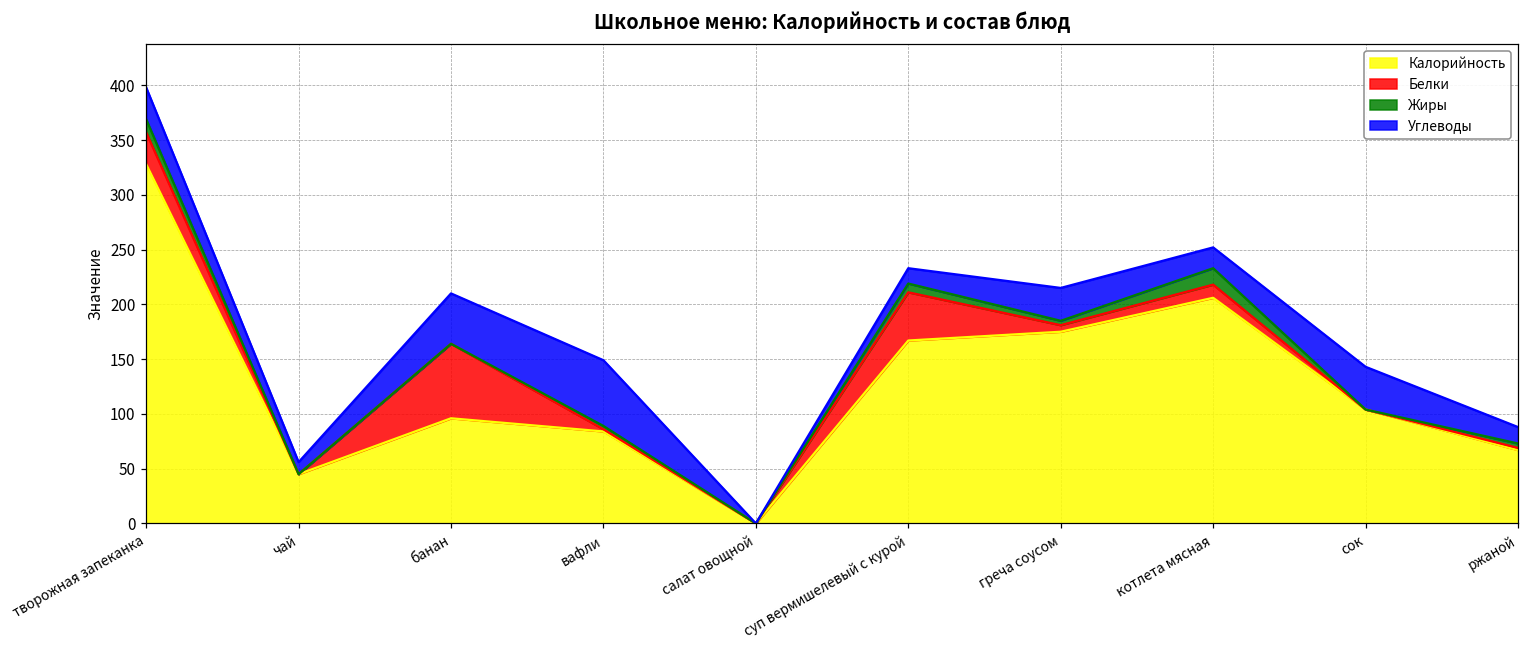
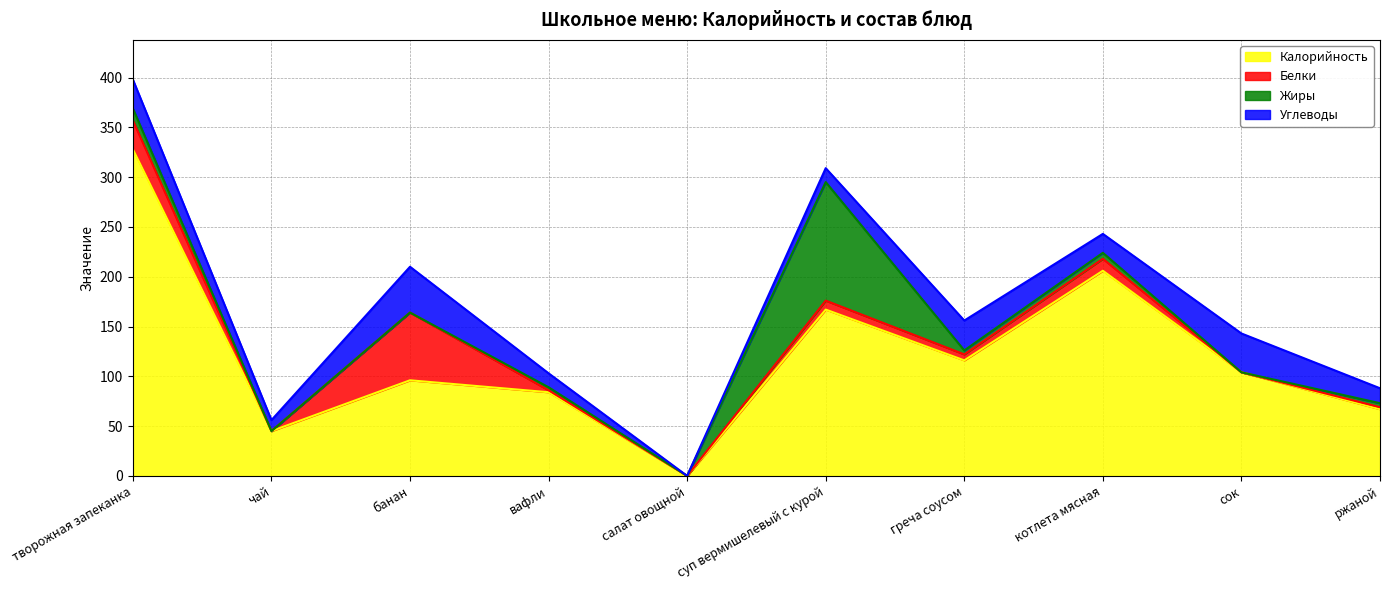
  {
    "Калорийность": {
      "творожная запеканка": 330,
      "банан": 100,
      "суп вермишелевый с курой": 170,
-     "греча соусом": 180,
+     "греча соусом": 120,
      "котлета мясная": 210
    },
    "Белки": {
      "творожная запеканка": 30,
-     "суп вермишелевый с курой": 40,
+     "суп вермишелевый с курой": 10,
      "греча соусом": 10,
      "котлета мясная": 10
    },
    "Жиры": {
      "творожная запеканка": 10,
      "вафли": 0,
-     "суп вермишелевый с курой": 10,
+     "суп вермишелевый с курой": 120,
      "греча соусом": 0,
-     "котлета мясная": 20,
+     "котлета мясная": 10,
      "ржаной": 0
    },
    "Углеводы": {
      "творожная запеканка": 30,
      "чай": 10,
      "банан": 50,
-     "вафли": 60,
+     "вафли": 10,
      "суп вермишелевый с курой": 10,
      "греча соусом": 30,
      "котлета мясная": 20,
      "сок": 40,
      "ржаной": 20
    }
  }
